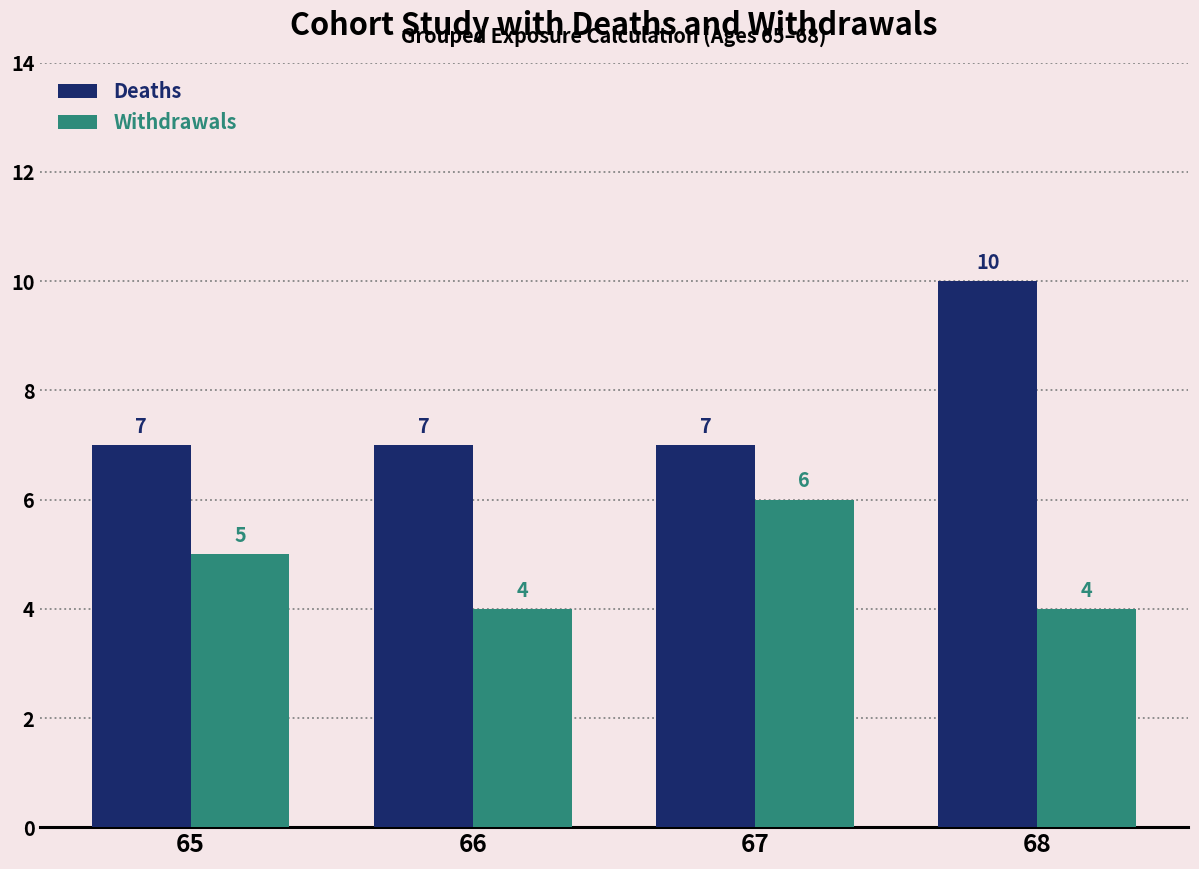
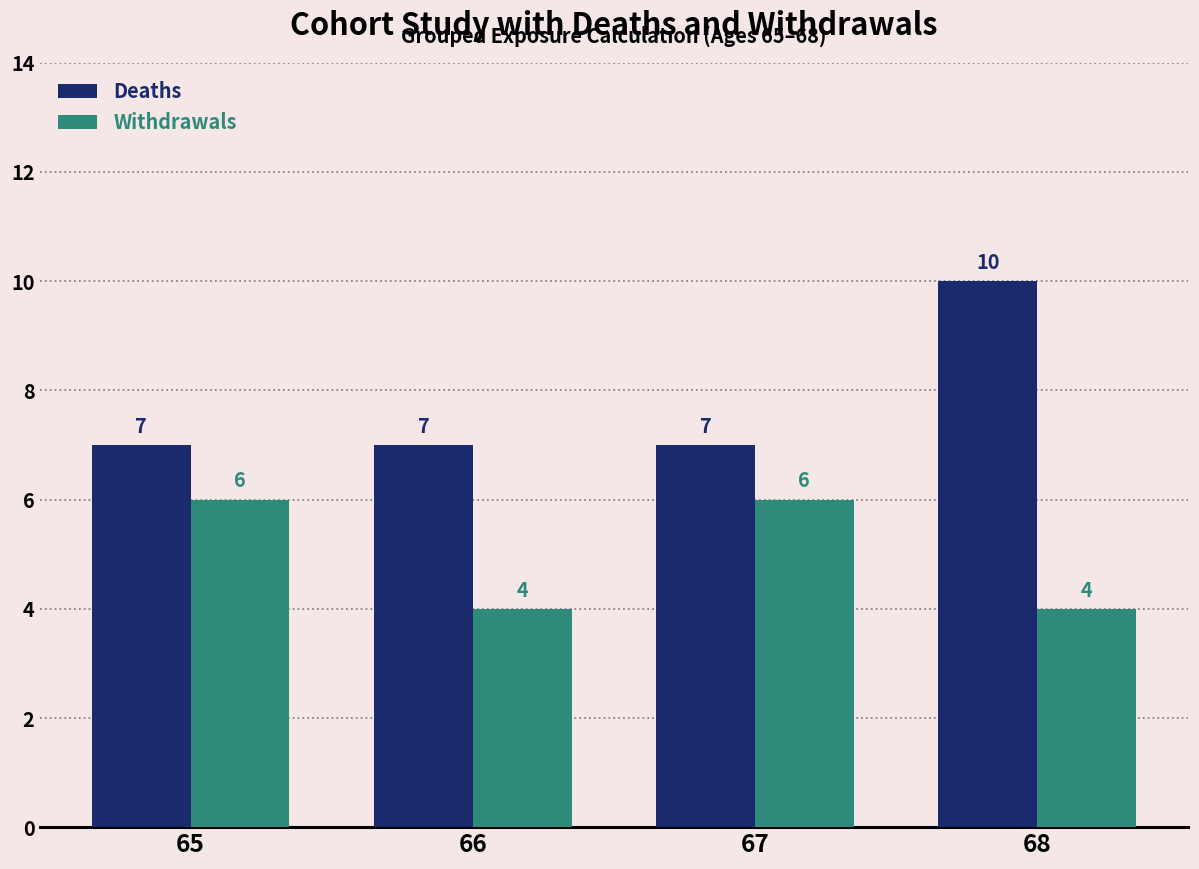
  {
    "Deaths": {
      "65": 7,
      "66": 7,
      "67": 7,
      "68": 10
    },
    "Withdrawals": {
-     "65": 5,
+     "65": 6,
      "66": 4,
      "67": 6,
      "68": 4
    }
  }
